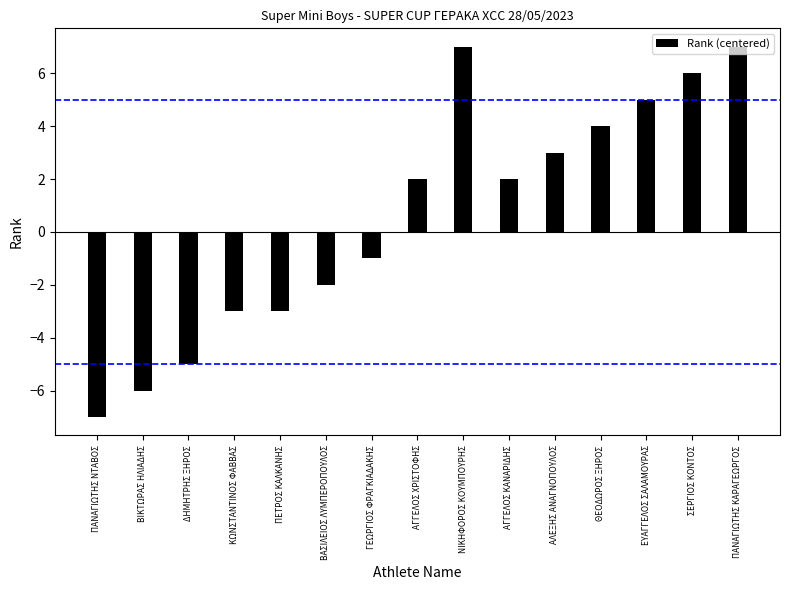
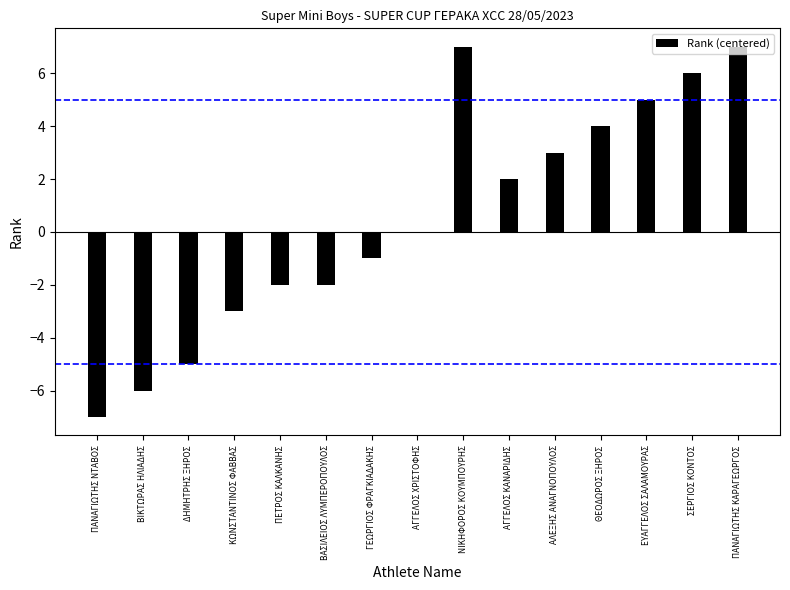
  {
    "ΠΑΝΑΓΙΩΤΗΣ ΝΤΑΒΟΣ": -7.0,
    "ΒΙΚΤΩΡΑΣ ΗΛΙΑΔΗΣ": -6.0,
    "ΔΗΜΗΤΡΗΣ ΞΗΡΟΣ": -5.0,
    "ΚΩΝΣΤΑΝΤΙΝΟΣ ΦΑΒΒΑΣ": -3.0,
-   "ΠΕΤΡΟΣ ΚΑΛΚΑΝΗΣ": -3.0,
+   "ΠΕΤΡΟΣ ΚΑΛΚΑΝΗΣ": -2.0,
    "ΒΑΣΙΛΕΙΟΣ ΛΥΜΠΕΡΟΠΟΥΛΟΣ": -2.0,
    "ΓΕΩΡΓΙΟΣ ΦΡΑΓΚΙΑΔΑΚΗΣ": -1.0,
-   "ΑΓΓΕΛΟΣ ΧΡΙΣΤΟΦΗΣ": 2.0,
+   "ΑΓΓΕΛΟΣ ΧΡΙΣΤΟΦΗΣ": 0.0,
    "ΝΙΚΗΦΟΡΟΣ ΚΟΥΜΠΟΥΡΗΣ": 7.0,
    "ΑΓΓΕΛΟΣ ΚΑΝΑΡΙΔΗΣ": 2.0,
    "ΑΛΕΞΗΣ ΑΝΑΓΝΟΠΟΥΛΟΣ": 3.0,
    "ΘΕΟΔΩΡΟΣ ΞΗΡΟΣ": 4.0,
    "ΕΥΑΓΓΕΛΟΣ ΣΑΛΑΜΟΥΡΑΣ": 5.0,
    "ΣΕΡΓΙΟΣ ΚΟΝΤΟΣ": 6.0
  }
